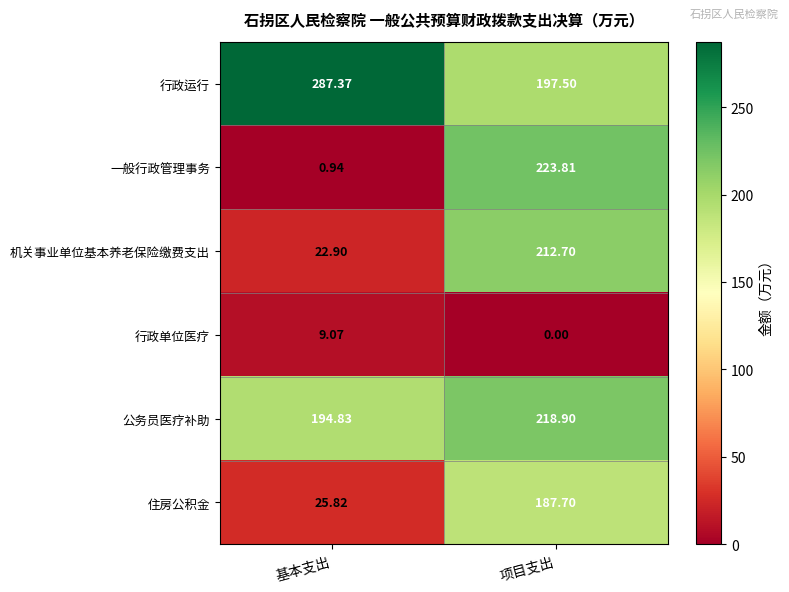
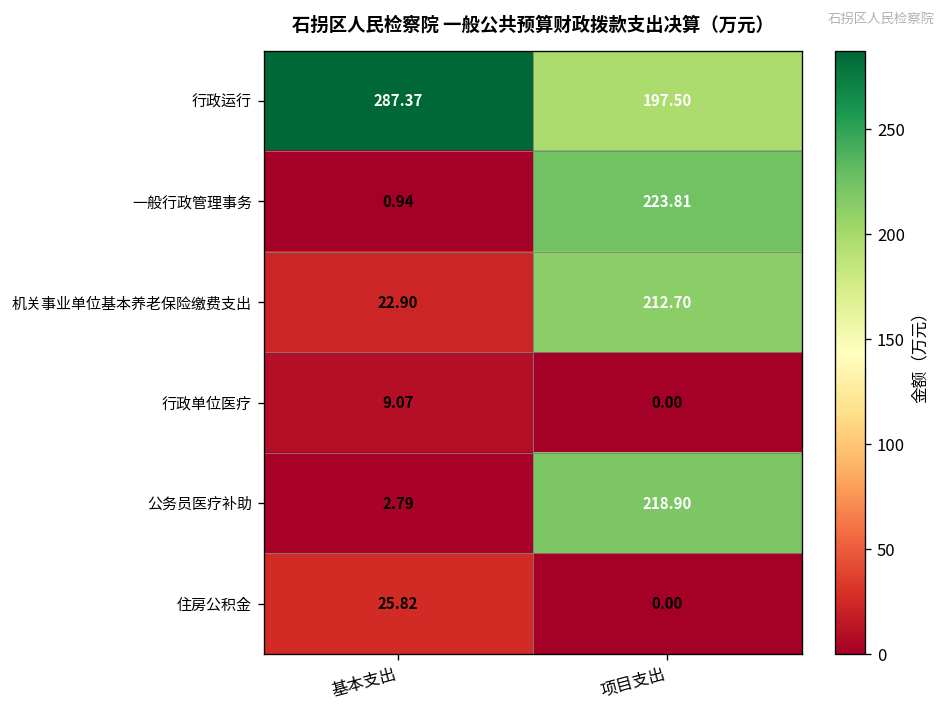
  {
    "行政运行": {
      "基本支出": 287.37,
      "项目支出": 197.50
    },
    "一般行政管理事务": {
      "基本支出": 0.94,
      "项目支出": 223.81
    },
    "机关事业单位基本养老保险缴费支出": {
      "基本支出": 22.90,
      "项目支出": 212.70
    },
    "行政单位医疗": {
      "基本支出": 9.07,
      "项目支出": 0.00
    },
    "公务员医疗补助": {
-     "基本支出": 194.83,
+     "基本支出": 2.79,
      "项目支出": 218.90
    },
    "住房公积金": {
      "基本支出": 25.82,
-     "项目支出": 187.70
+     "项目支出": 0.00
    }
  }
